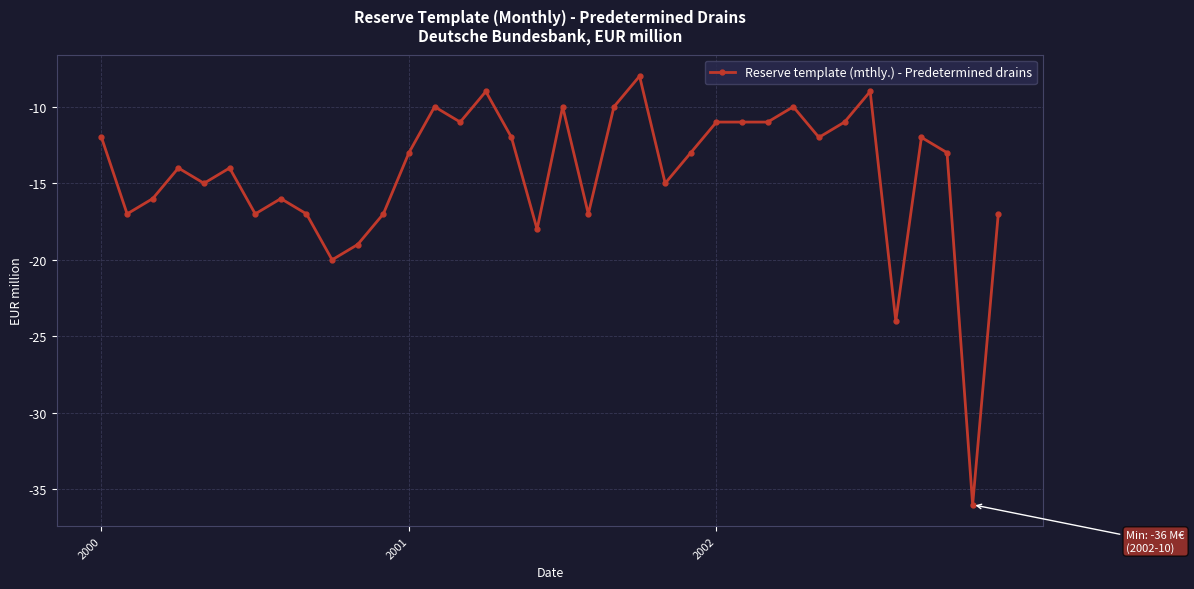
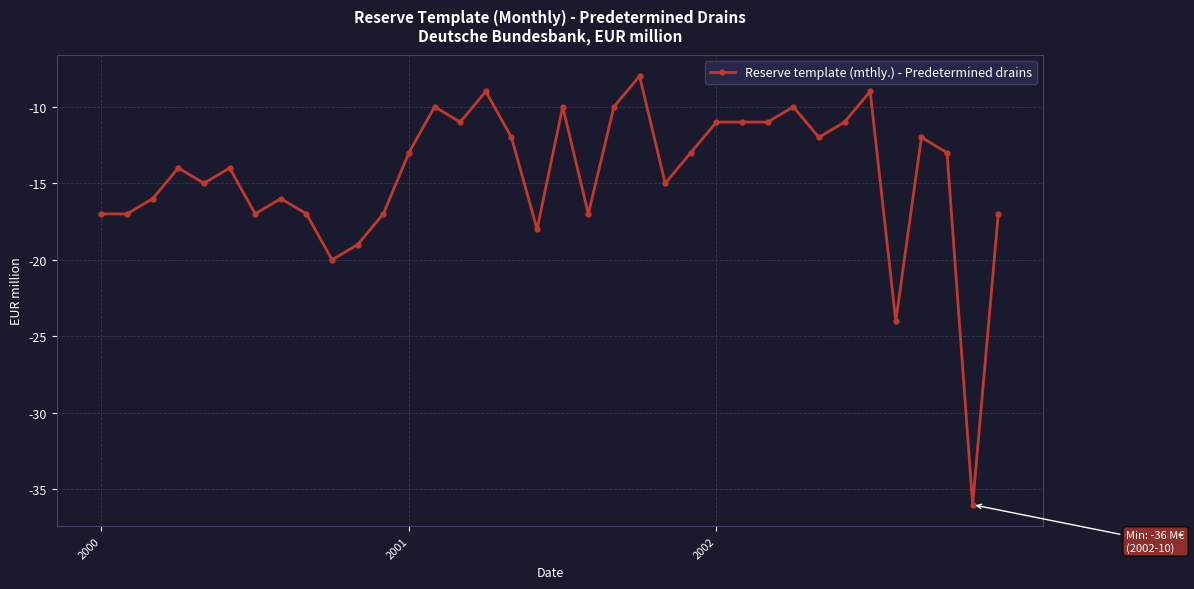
  {
-   "2000": -12,
+   "2000": -17,
    "2001": -13,
    "2002": -11
  }
